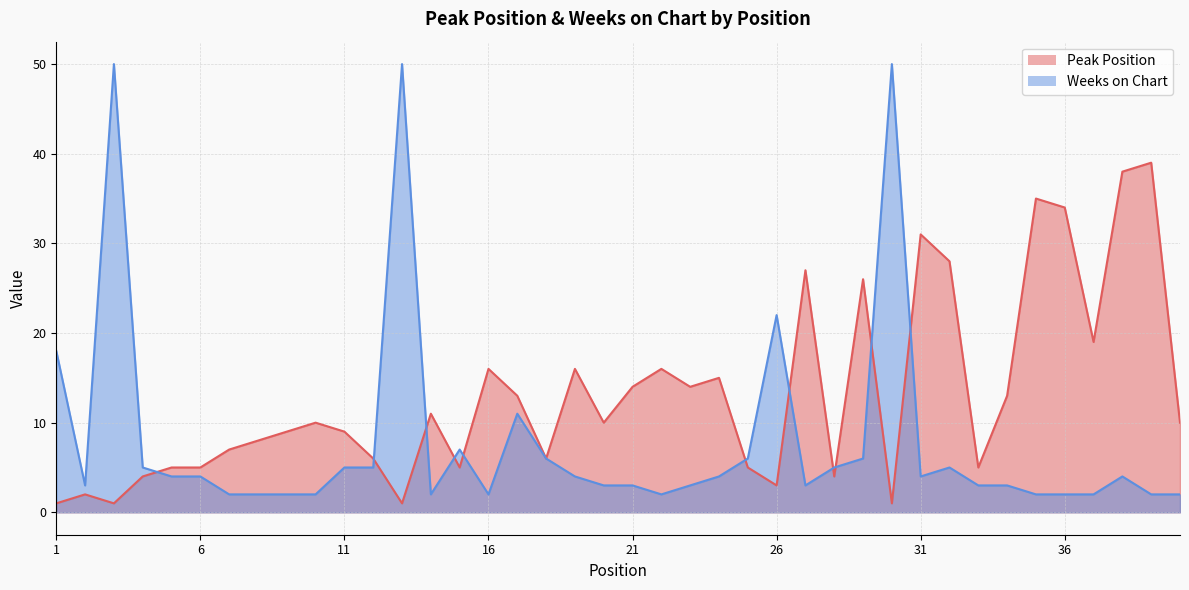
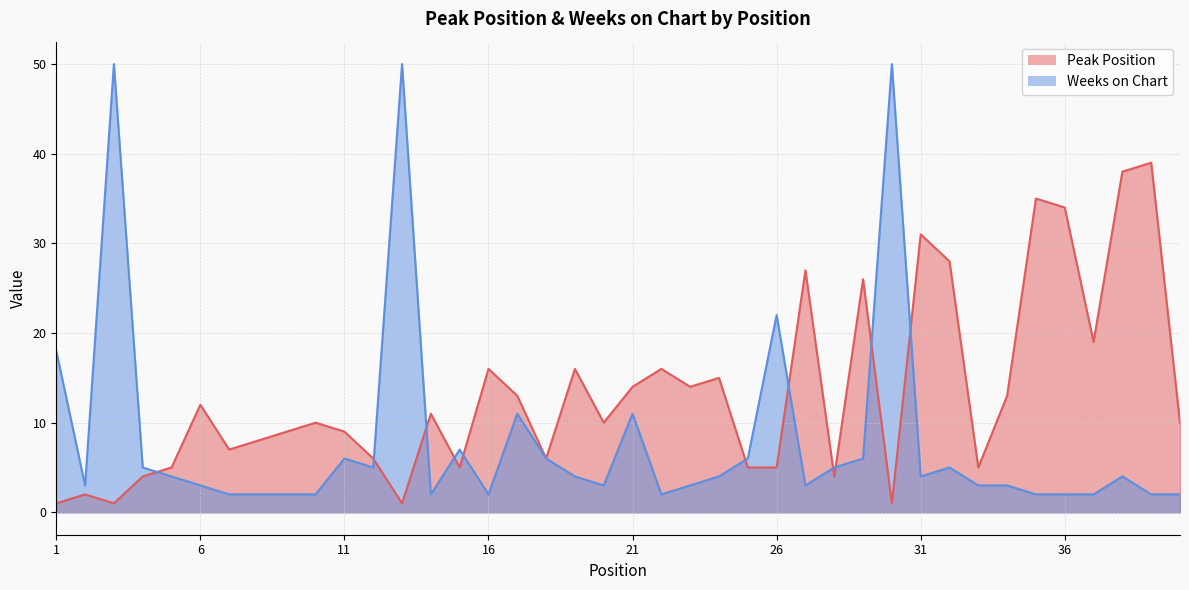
  {
    "Peak Position": {
      "1": 1,
-     "6": 5,
+     "6": 12,
      "11": 9,
      "16": 16,
      "21": 14,
-     "26": 3,
+     "26": 5,
      "31": 31,
      "36": 34
    },
    "Weeks on Chart": {
      "1": 18,
-     "6": 4,
-     "11": 5,
+     "6": 3,
+     "11": 6,
      "16": 2,
-     "21": 3,
+     "21": 11,
      "26": 22,
      "31": 4,
      "36": 2
    }
  }
